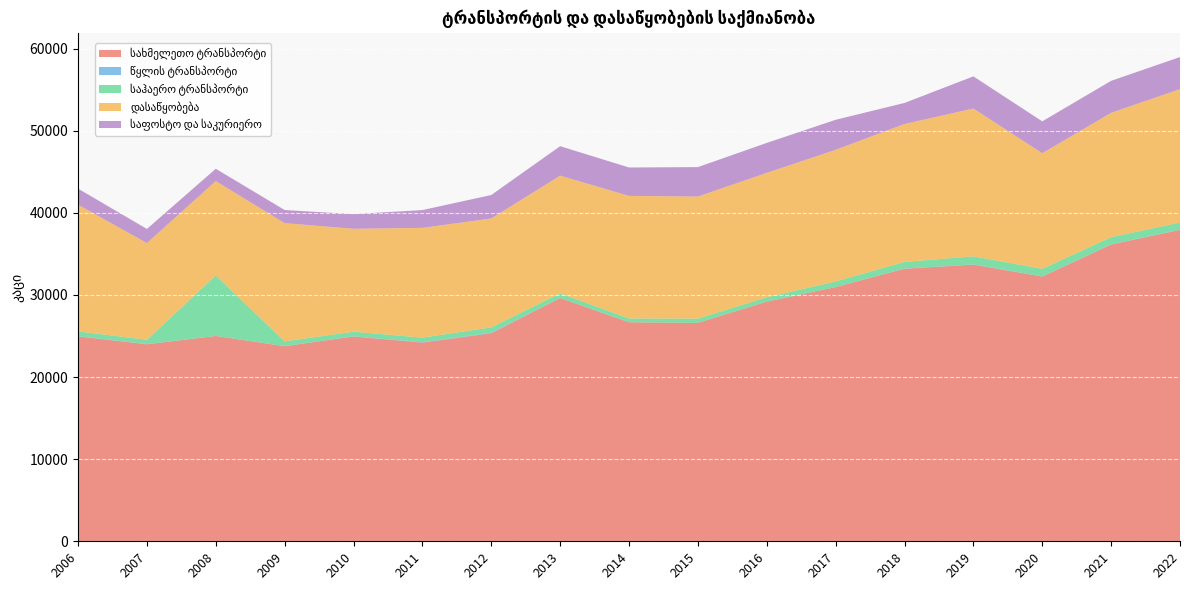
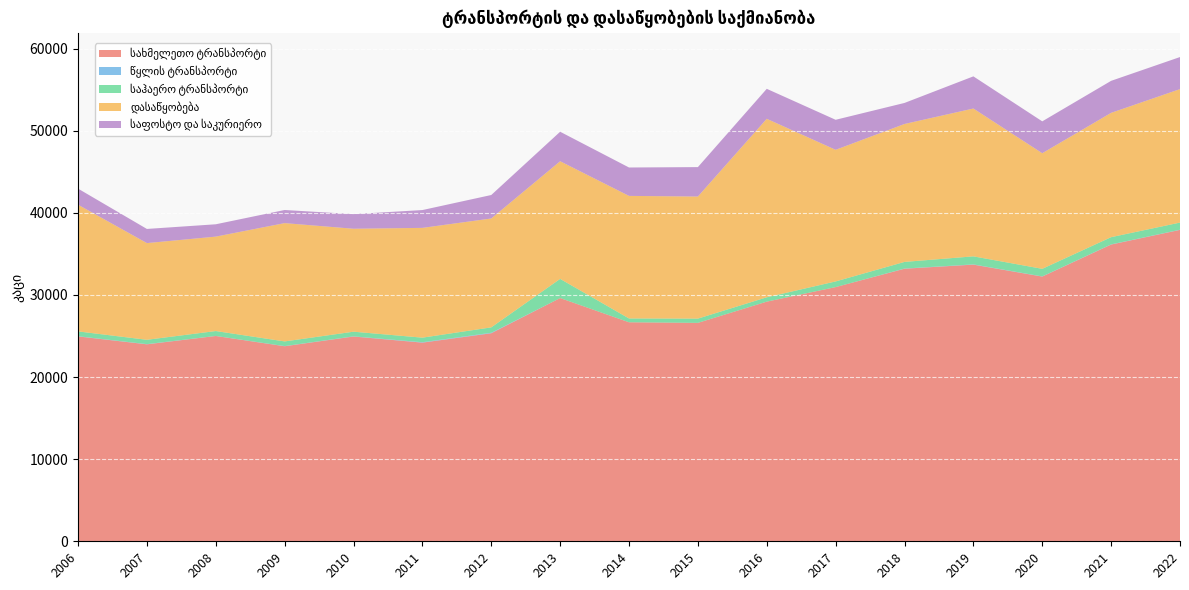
  {
    "საჰაერო ტრანსპორტი": {
      "2006": 1000,
      "2007": 1000,
-     "2008": 7000,
+     "2008": 1000,
      "2009": 1000,
      "2010": 1000,
      "2011": 1000,
      "2012": 1000,
-     "2013": 1000,
+     "2013": 2000,
      "2014": 0,
      "2015": 1000,
      "2016": 1000,
      "2017": 1000,
      "2018": 1000,
      "2019": 1000,
      "2020": 1000,
      "2021": 1000,
      "2022": 1000
    },
    "დასაწყობება": {
      "2006": 15000,
      "2007": 12000,
      "2008": 12000,
      "2009": 14000,
      "2010": 13000,
      "2011": 13000,
      "2012": 13000,
      "2013": 14000,
      "2014": 15000,
      "2015": 15000,
-     "2016": 15000,
+     "2016": 22000,
      "2017": 16000,
      "2018": 17000,
      "2019": 18000,
      "2020": 14000,
      "2021": 15000,
      "2022": 16000
    },
    "საფოსტო და საკურიერო": {
      "2006": 2000,
      "2007": 2000,
      "2008": 2000,
      "2009": 2000,
      "2010": 2000,
      "2011": 2000,
      "2012": 3000,
      "2013": 4000,
      "2014": 3000,
      "2015": 4000,
      "2016": 4000,
      "2017": 4000,
      "2018": 3000,
      "2019": 4000,
      "2020": 4000,
      "2021": 4000,
      "2022": 4000
    }
  }
